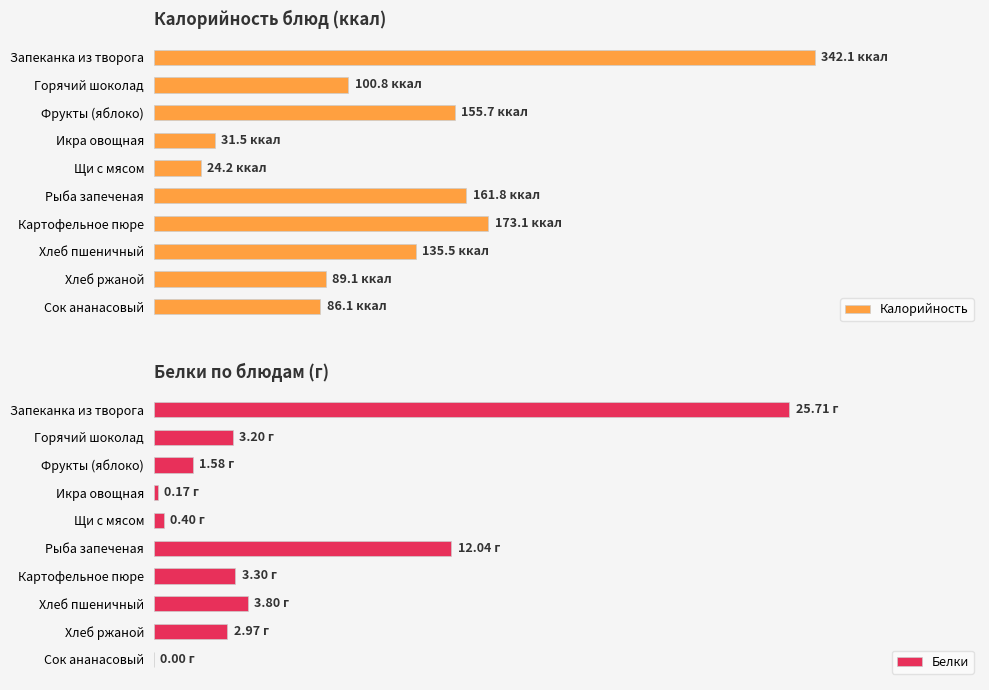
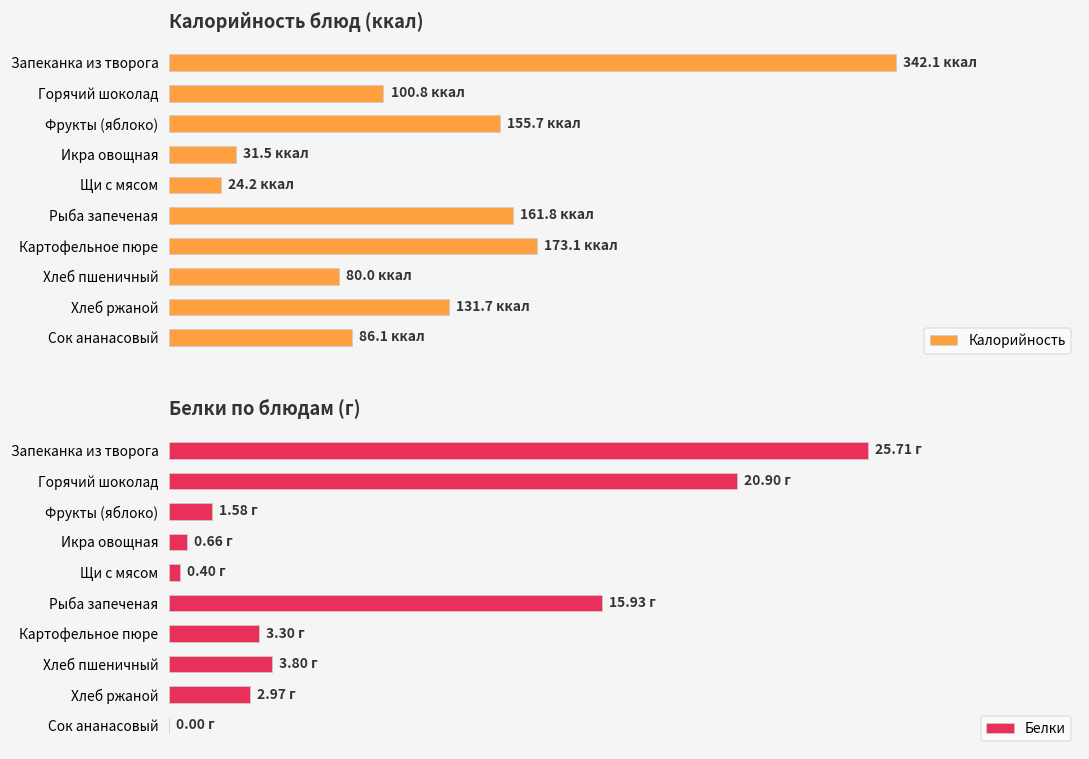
  {
    "Калорийность блюд (ккал)": {
      "Запеканка из творога": 342.1,
      "Горячий шоколад": 100.8,
      "Фрукты (яблоко)": 155.7,
      "Икра овощная": 31.5,
      "Щи с мясом": 24.2,
      "Рыба запеченая": 161.8,
      "Картофельное пюре": 173.1,
-     "Хлеб пшеничный": 135.5,
-     "Хлеб ржаной": 89.1,
+     "Хлеб пшеничный": 80.0,
+     "Хлеб ржаной": 131.7,
      "Сок ананасовый": 86.1
    },
    "Белки по блюдам (г)": {
      "Запеканка из творога": 25.71,
-     "Горячий шоколад": 3.20,
+     "Горячий шоколад": 20.90,
      "Фрукты (яблоко)": 1.58,
-     "Икра овощная": 0.17,
+     "Икра овощная": 0.66,
      "Щи с мясом": 0.40,
-     "Рыба запеченая": 12.04,
+     "Рыба запеченая": 15.93,
      "Картофельное пюре": 3.30,
      "Хлеб пшеничный": 3.80,
      "Хлеб ржаной": 2.97,
      "Сок ананасовый": 0.00
    }
  }
